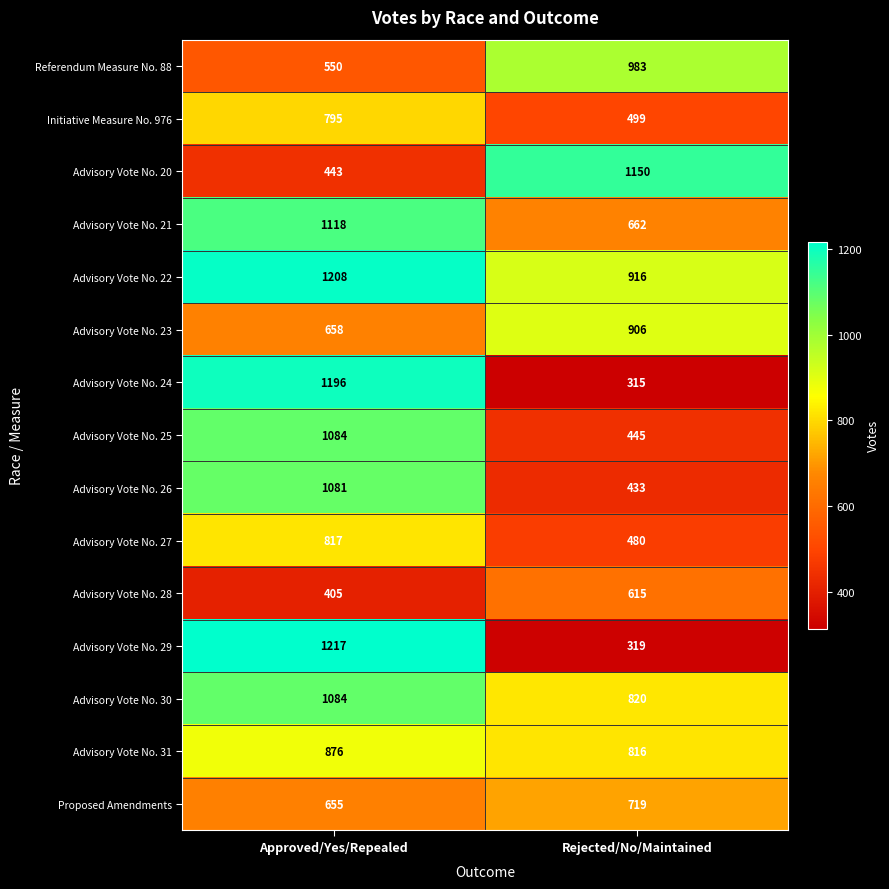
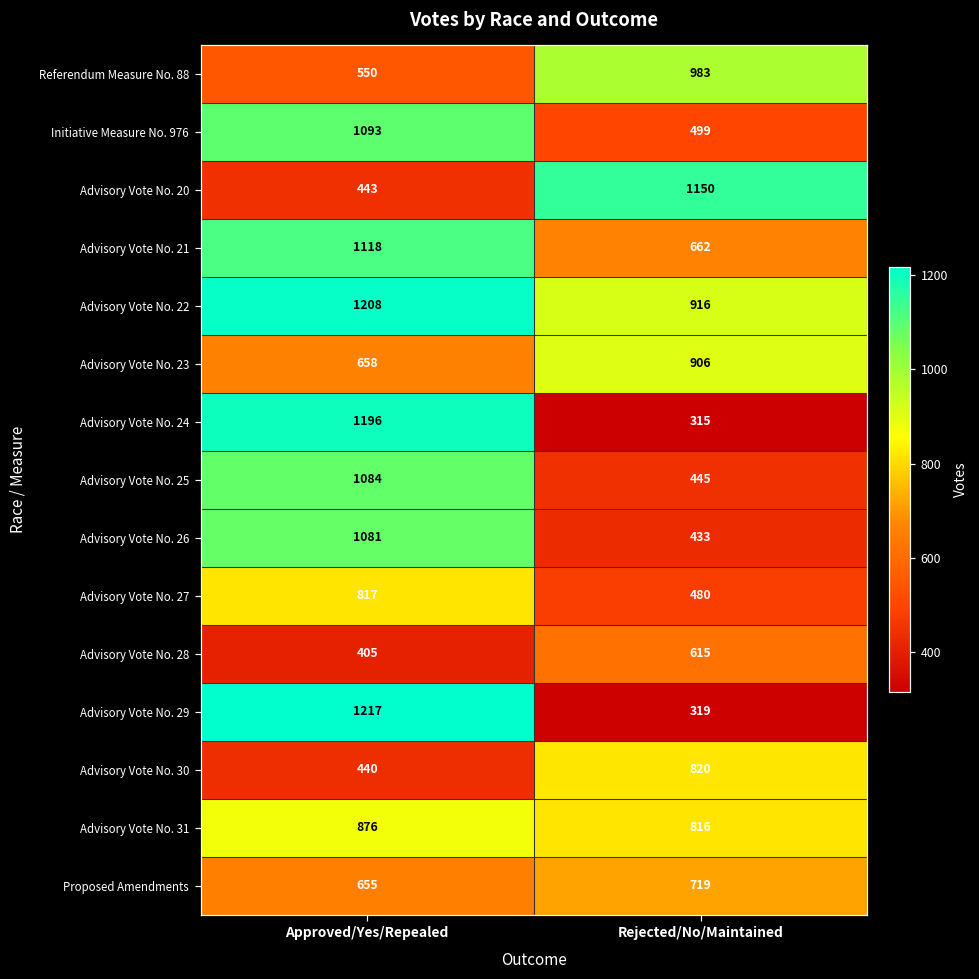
  {
    "Referendum Measure No. 88": {
      "Approved/Yes/Repealed": 550,
      "Rejected/No/Maintained": 983
    },
    "Initiative Measure No. 976": {
-     "Approved/Yes/Repealed": 795,
+     "Approved/Yes/Repealed": 1093,
      "Rejected/No/Maintained": 499
    },
    "Advisory Vote No. 20": {
      "Approved/Yes/Repealed": 443,
      "Rejected/No/Maintained": 1150
    },
    "Advisory Vote No. 21": {
      "Approved/Yes/Repealed": 1118,
      "Rejected/No/Maintained": 662
    },
    "Advisory Vote No. 22": {
      "Approved/Yes/Repealed": 1208,
      "Rejected/No/Maintained": 916
    },
    "Advisory Vote No. 23": {
      "Approved/Yes/Repealed": 658,
      "Rejected/No/Maintained": 906
    },
    "Advisory Vote No. 24": {
      "Approved/Yes/Repealed": 1196,
      "Rejected/No/Maintained": 315
    },
    "Advisory Vote No. 25": {
      "Approved/Yes/Repealed": 1084,
      "Rejected/No/Maintained": 445
    },
    "Advisory Vote No. 26": {
      "Approved/Yes/Repealed": 1081,
      "Rejected/No/Maintained": 433
    },
    "Advisory Vote No. 27": {
      "Approved/Yes/Repealed": 817,
      "Rejected/No/Maintained": 480
    },
    "Advisory Vote No. 28": {
      "Approved/Yes/Repealed": 405,
      "Rejected/No/Maintained": 615
    },
    "Advisory Vote No. 29": {
      "Approved/Yes/Repealed": 1217,
      "Rejected/No/Maintained": 319
    },
    "Advisory Vote No. 30": {
-     "Approved/Yes/Repealed": 1084,
+     "Approved/Yes/Repealed": 440,
      "Rejected/No/Maintained": 820
    },
    "Advisory Vote No. 31": {
      "Approved/Yes/Repealed": 876,
      "Rejected/No/Maintained": 816
    },
    "Proposed Amendments": {
      "Approved/Yes/Repealed": 655,
      "Rejected/No/Maintained": 719
    }
  }
